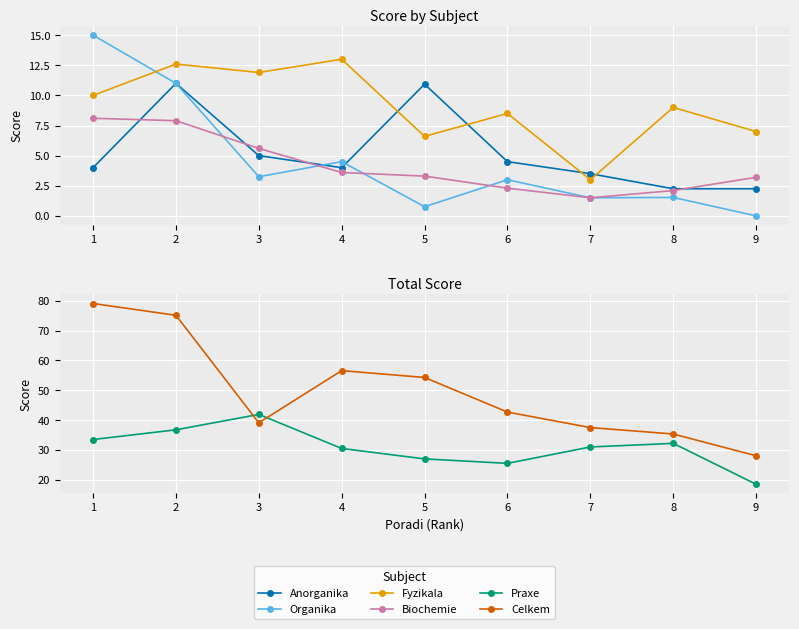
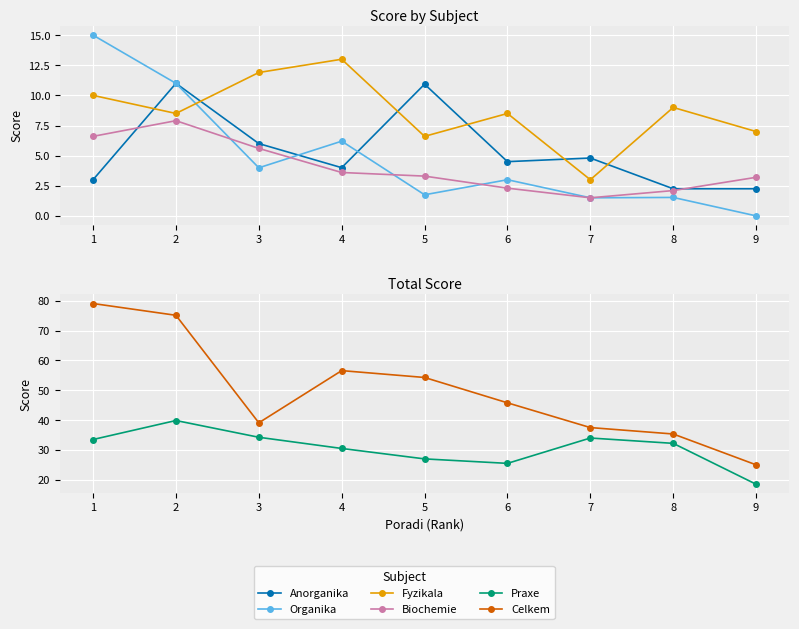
  {
    "Score by Subject": {
      "Anorganika": {
-       "1": 4,
-       "3": 5,
+       "1": 3,
+       "3": 6,
        "4": 4.0,
        "5": 10.9,
        "6": 4.5,
-       "7": 3.5,
+       "7": 4.8,
        "9": 2.3
      },
      "Organika": {
        "1": 15.0,
-       "3": 3.3,
-       "4": 4.5,
-       "5": 0.8,
+       "3": 4.0,
+       "4": 6.2,
+       "5": 1.8,
        "6": 3.0,
        "8": 1.5,
        "9": 0.0
      },
      "Fyzikala": {
        "1": 10.0,
-       "2": 12.6,
+       "2": 8.5,
        "3": 11.9,
        "4": 13.0,
        "5": 6.6,
        "6": 8.5,
        "7": 3.0,
        "8": 9.0,
        "9": 7.0
      },
      "Biochemie": {
-       "1": 8.1,
+       "1": 6.6,
        "2": 7.9,
        "3": 5.6,
        "4": 3.6,
        "5": 3.3,
        "6": 2.3,
        "9": 3.2
      }
    },
    "Total Score": {
      "Praxe": {
        "1": 34,
-       "2": 37,
-       "3": 42,
+       "2": 40,
+       "3": 34,
        "4": 31,
        "5": 27,
        "6": 26,
-       "7": 31,
+       "7": 34,
        "8": 32,
        "9": 19
      },
      "Celkem": {
        "1": 79,
        "2": 75,
        "3": 39,
        "4": 57,
        "5": 54,
-       "6": 43,
+       "6": 46,
        "7": 38,
        "8": 35,
-       "9": 28
+       "9": 25
      }
    }
  }
